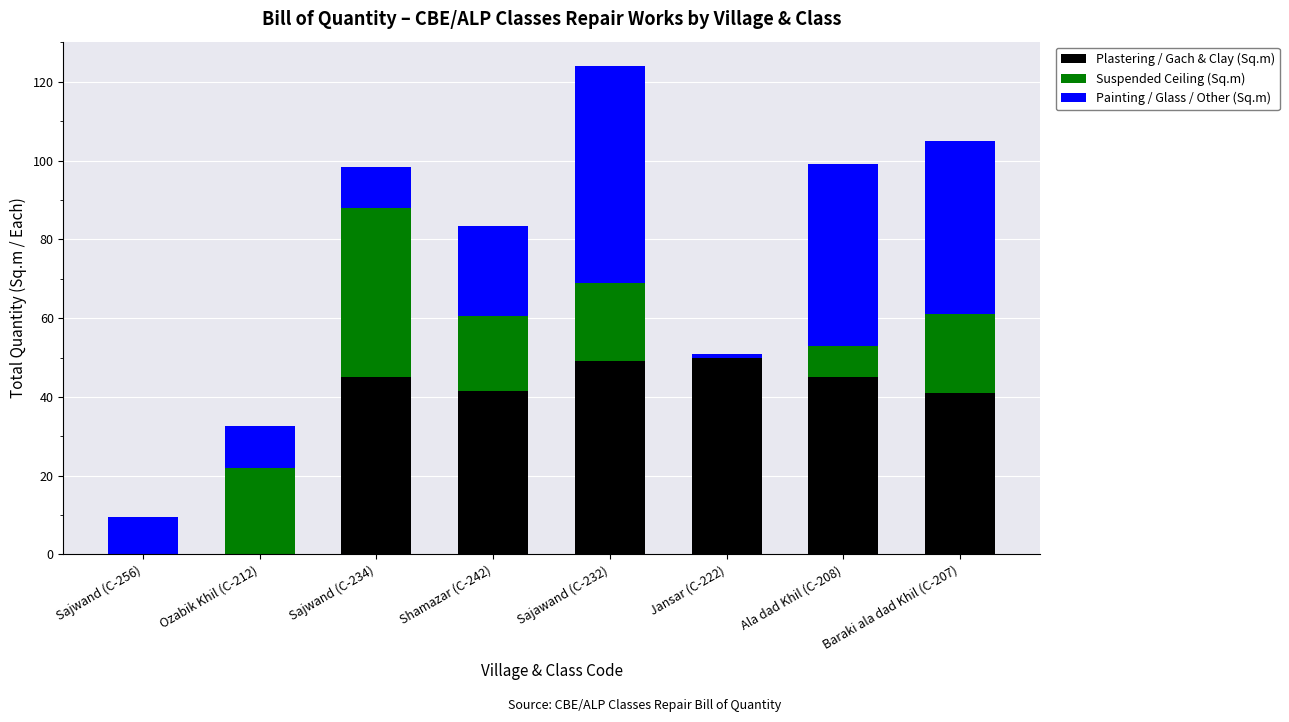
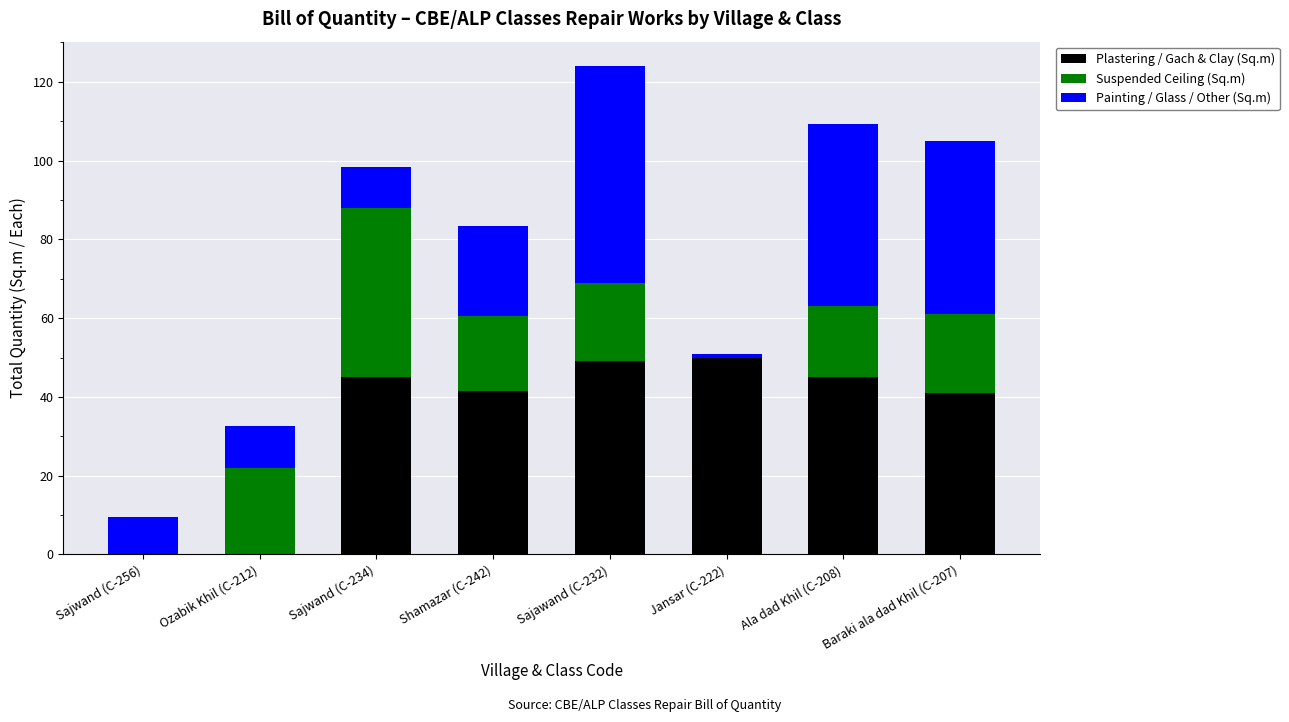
  {
    "Plastering / Gach & Clay (Sq.m)": {
      "Sajwand (C-256)": 0,
      "Ozabik Khil (C-212)": 0,
      "Sajwand (C-234)": 45,
      "Shamazar (C-242)": 42,
      "Sajawand (C-232)": 49,
      "Jansar (C-222)": 50,
      "Ala dad Khil (C-208)": 45,
      "Baraki ala dad Khil (C-207)": 41
    },
    "Suspended Ceiling (Sq.m)": {
      "Sajwand (C-256)": 0,
      "Ozabik Khil (C-212)": 22,
      "Sajwand (C-234)": 43,
      "Shamazar (C-242)": 19,
      "Sajawand (C-232)": 20,
      "Jansar (C-222)": 0,
-     "Ala dad Khil (C-208)": 8,
+     "Ala dad Khil (C-208)": 18,
      "Baraki ala dad Khil (C-207)": 20
    },
    "Painting / Glass / Other (Sq.m)": {
      "Sajwand (C-256)": 10,
      "Ozabik Khil (C-212)": 11,
      "Sajwand (C-234)": 11,
      "Shamazar (C-242)": 23,
      "Sajawand (C-232)": 55,
      "Jansar (C-222)": 1,
      "Ala dad Khil (C-208)": 46,
      "Baraki ala dad Khil (C-207)": 44
    }
  }
